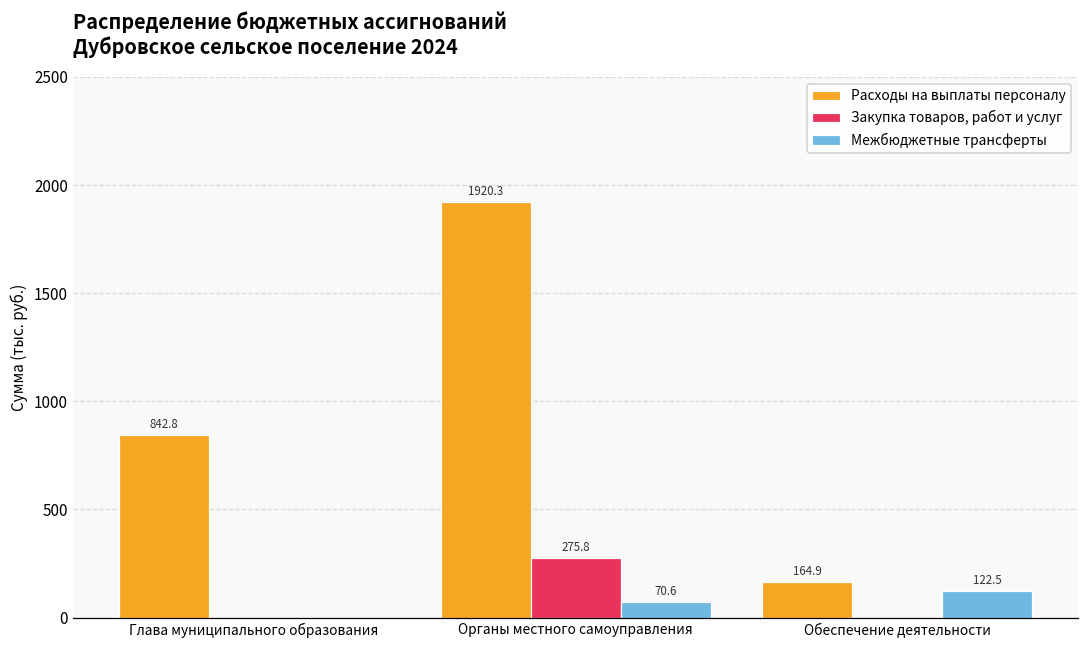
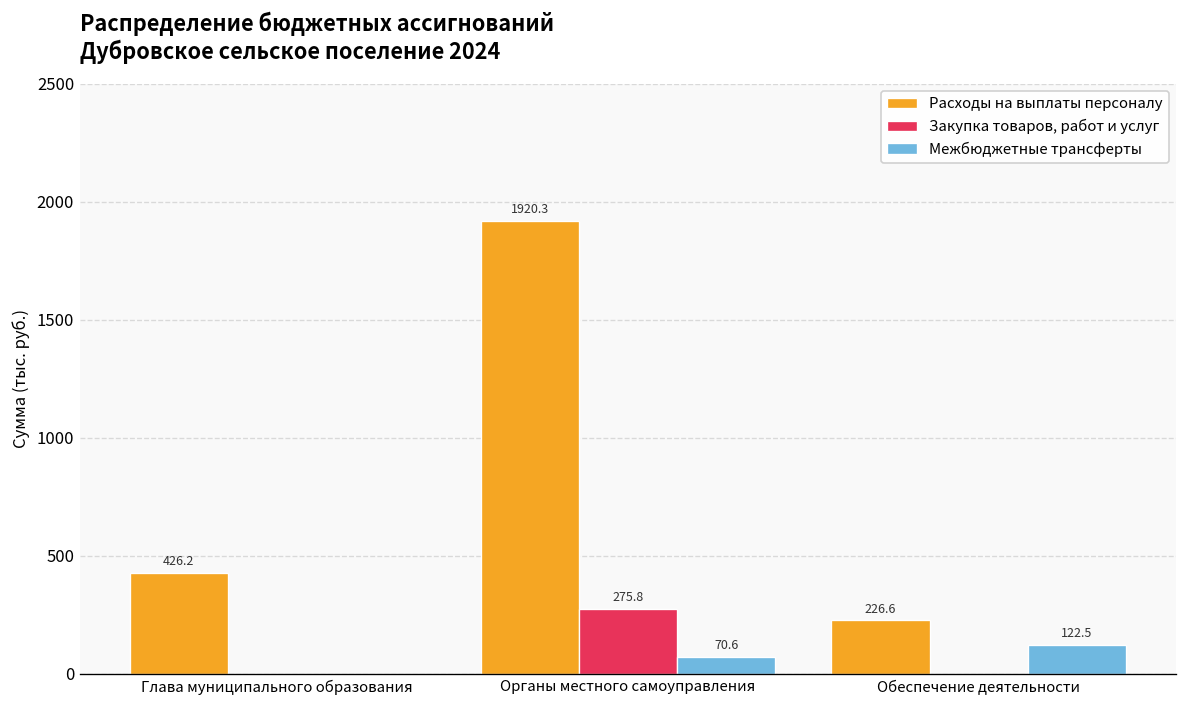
  {
    "Расходы на выплаты персоналу": {
-     "Глава муниципального образования": 842.8,
+     "Глава муниципального образования": 426.2,
      "Органы местного самоуправления": 1920.3,
-     "Обеспечение деятельности": 164.9
+     "Обеспечение деятельности": 226.6
    },
    "Закупка товаров, работ и услуг": {
      "Органы местного самоуправления": 275.8
    },
    "Межбюджетные трансферты": {
      "Органы местного самоуправления": 70.6,
      "Обеспечение деятельности": 122.5
    }
  }
